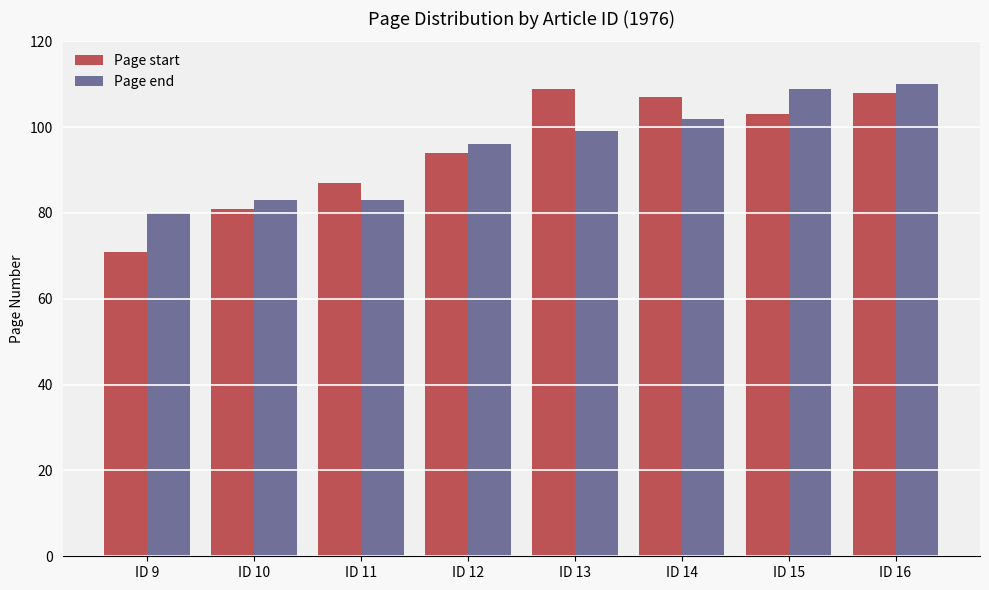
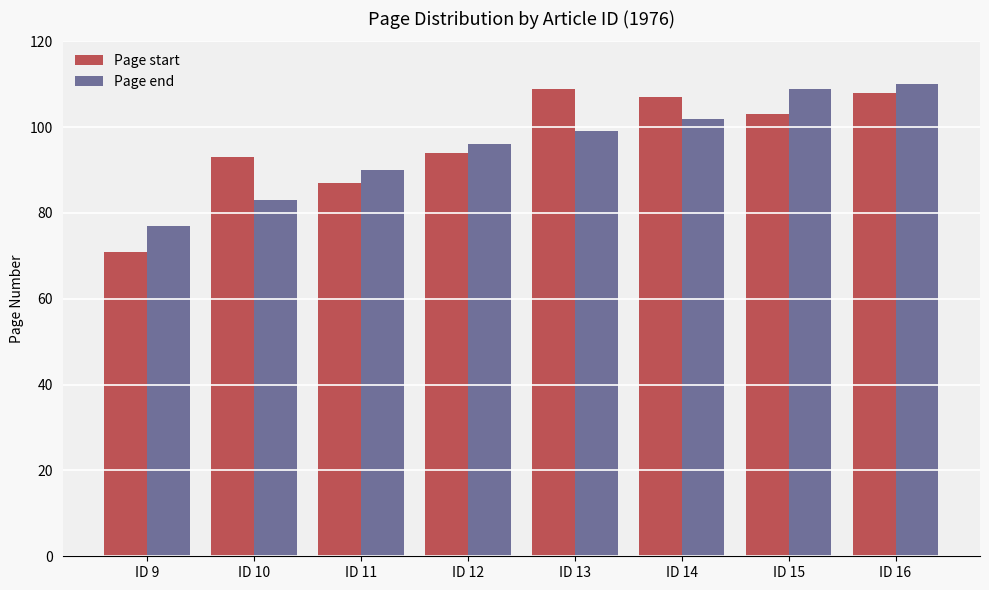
  {
    "Page start": {
      "ID 9": 71,
-     "ID 10": 81,
+     "ID 10": 93,
      "ID 11": 87,
      "ID 12": 94,
      "ID 13": 109,
      "ID 14": 107,
      "ID 15": 103,
      "ID 16": 108
    },
    "Page end": {
-     "ID 9": 80,
+     "ID 9": 77,
      "ID 10": 83,
-     "ID 11": 83,
+     "ID 11": 90,
      "ID 12": 96,
      "ID 13": 99,
      "ID 14": 102,
      "ID 15": 109,
      "ID 16": 110
    }
  }
